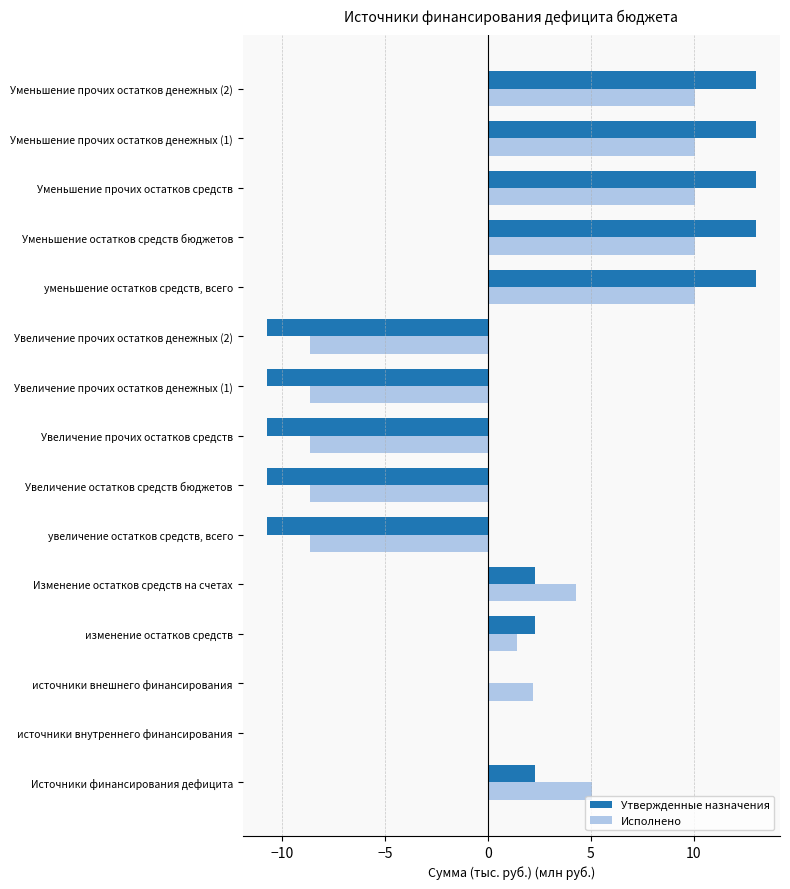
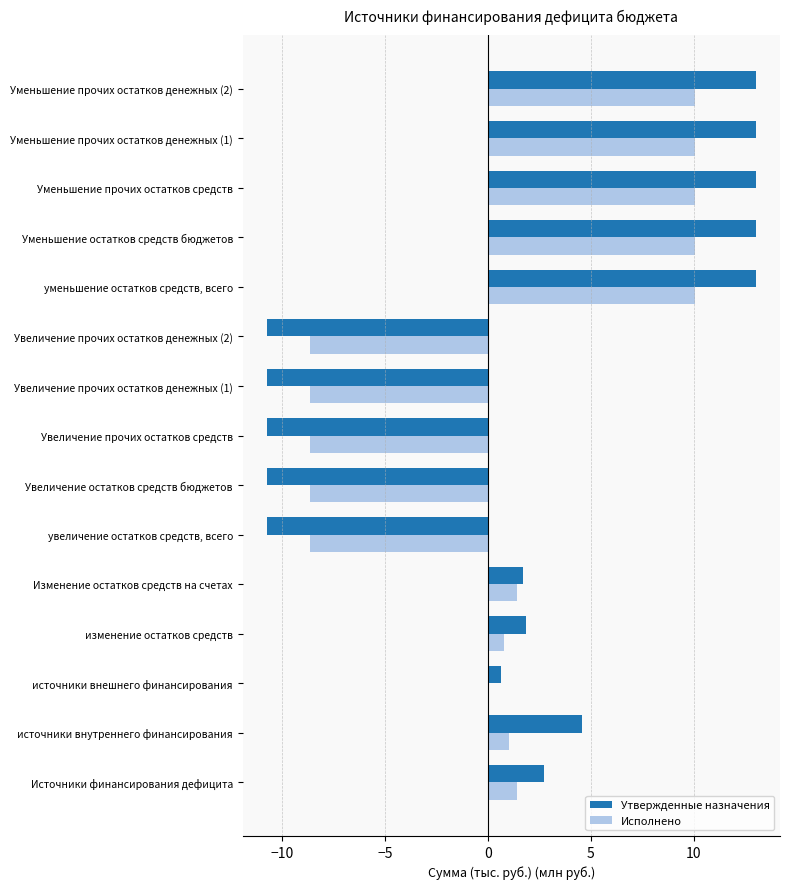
  {
    "Утвержденные назначения": {
      "Уменьшение прочих остатков денежных (2)": 13.0,
      "Уменьшение прочих остатков денежных (1)": 13.0,
      "Уменьшение прочих остатков средств": 13.0,
      "Уменьшение остатков средств бюджетов": 13.0,
      "уменьшение остатков средств, всего": 13.0,
      "Увеличение прочих остатков денежных (2)": -10.7,
      "Увеличение прочих остатков денежных (1)": -10.7,
      "Увеличение прочих остатков средств": -10.7,
      "Увеличение остатков средств бюджетов": -10.7,
      "увеличение остатков средств, всего": -10.7,
-     "Изменение остатков средств на счетах": 2.3,
-     "изменение остатков средств": 2.3,
-     "источники внешнего финансирования": 0.0,
-     "источники внутреннего финансирования": 0.0,
-     "Источники финансирования дефицита": 2.3
+     "Изменение остатков средств на счетах": 1.7,
+     "изменение остатков средств": 1.9,
+     "источники внешнего финансирования": 0.6,
+     "источники внутреннего финансирования": 4.6,
+     "Источники финансирования дефицита": 2.7
    },
    "Исполнено": {
      "Уменьшение прочих остатков денежных (2)": 10.0,
      "Уменьшение прочих остатков денежных (1)": 10.0,
      "Уменьшение прочих остатков средств": 10.0,
      "Уменьшение остатков средств бюджетов": 10.0,
      "уменьшение остатков средств, всего": 10.0,
      "Увеличение прочих остатков денежных (2)": -8.6,
      "Увеличение прочих остатков денежных (1)": -8.6,
      "Увеличение прочих остатков средств": -8.6,
      "Увеличение остатков средств бюджетов": -8.6,
      "увеличение остатков средств, всего": -8.6,
-     "Изменение остатков средств на счетах": 4.3,
-     "изменение остатков средств": 1.4,
-     "источники внешнего финансирования": 2.2,
-     "источники внутреннего финансирования": 0.0,
-     "Источники финансирования дефицита": 5.1
+     "Изменение остатков средств на счетах": 1.4,
+     "изменение остатков средств": 0.8,
+     "источники внешнего финансирования": 0.0,
+     "источники внутреннего финансирования": 1.0,
+     "Источники финансирования дефицита": 1.4
    }
  }
